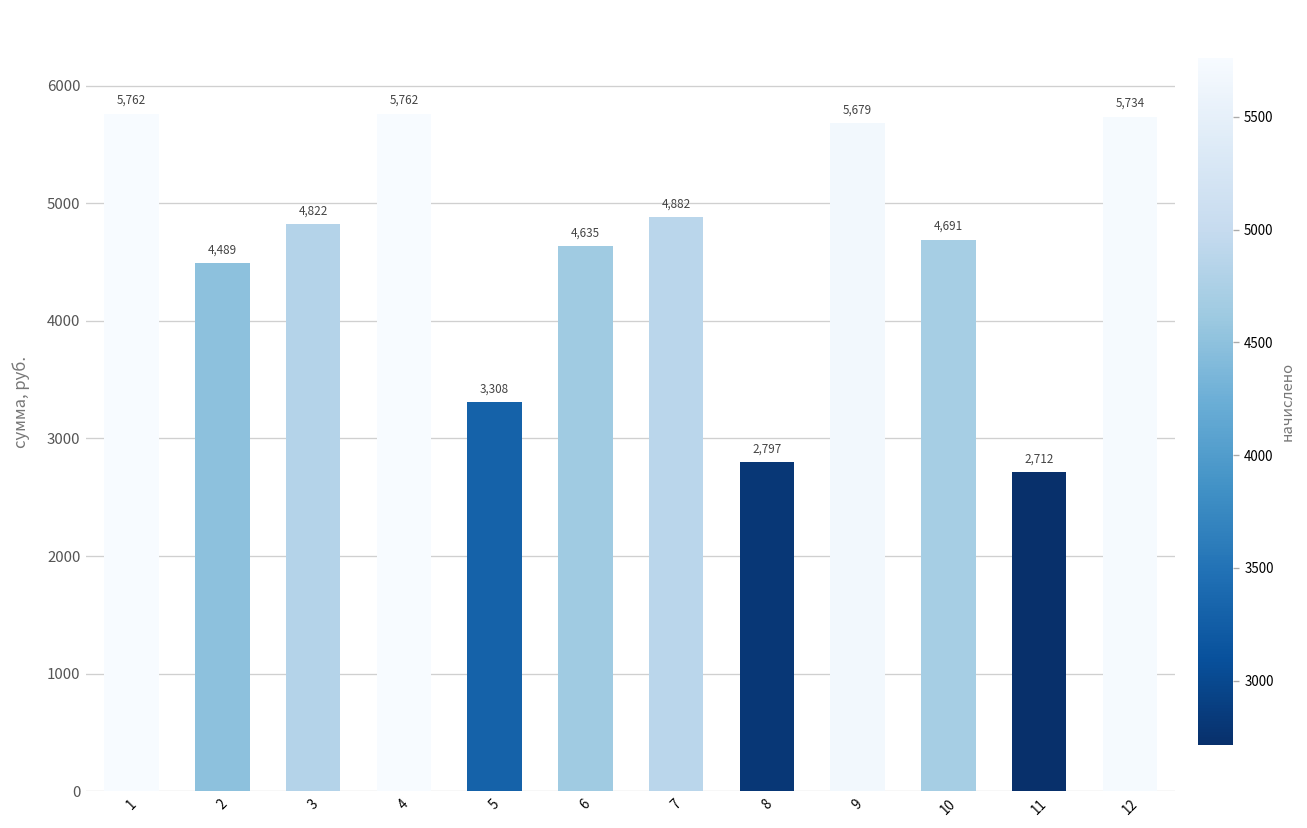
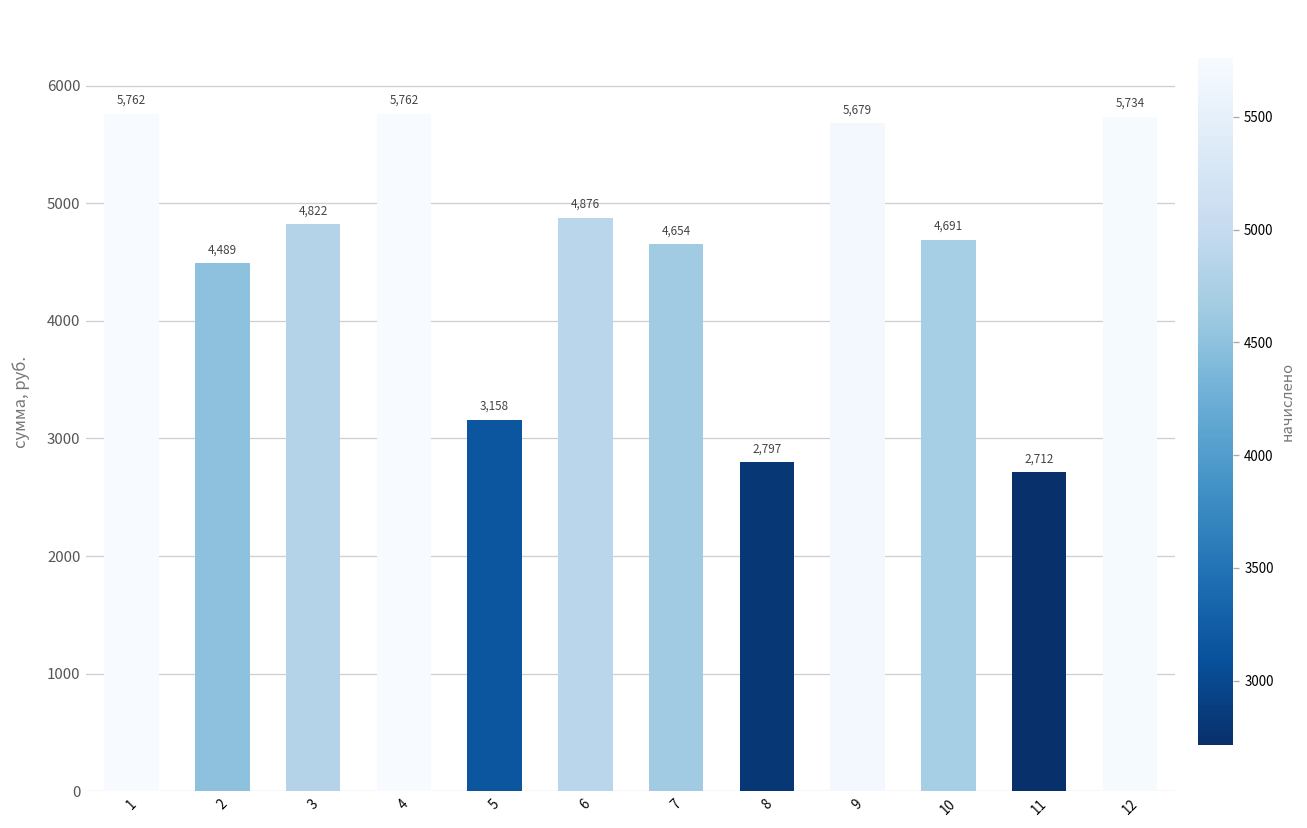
  {
    "1": "5,762",
    "2": "4,489",
    "3": "4,822",
    "4": "5,762",
-   "5": "3,308",
-   "6": "4,635",
-   "7": "4,882",
+   "5": "3,158",
+   "6": "4,876",
+   "7": "4,654",
    "8": "2,797",
    "9": "5,679",
    "10": "4,691",
    "11": "2,712",
    "12": "5,734"
  }
